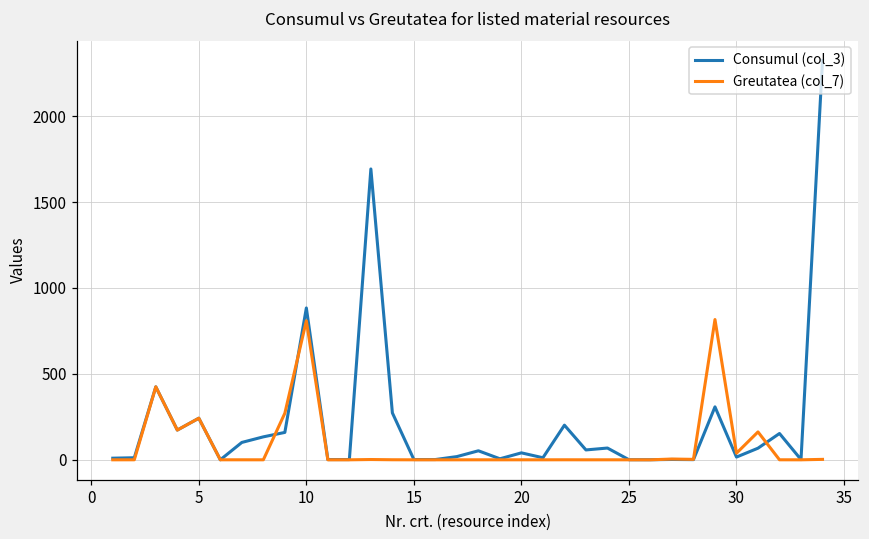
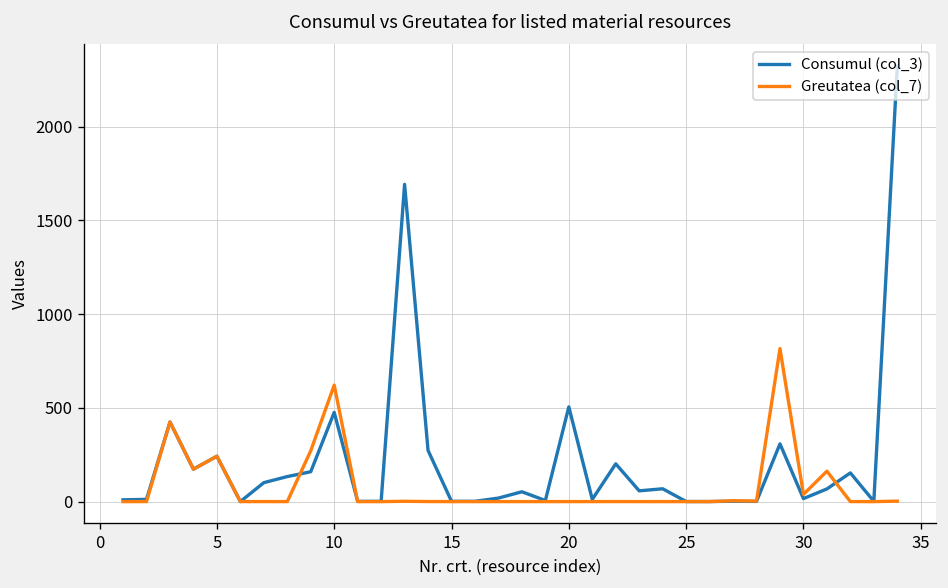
  {
    "Consumul (col_3)": {
-     "10": 880,
-     "20": 40,
+     "10": 480,
+     "20": 510,
      "30": 20
    },
    "Greutatea (col_7)": {
-     "10": 810,
+     "10": 620,
      "20": 0,
      "30": 40
    }
  }
